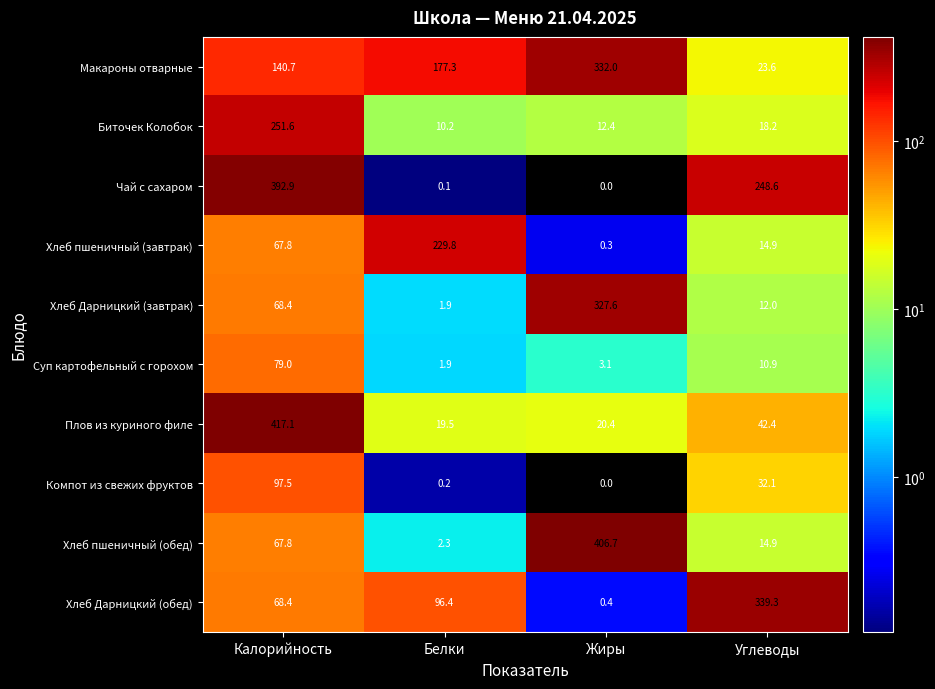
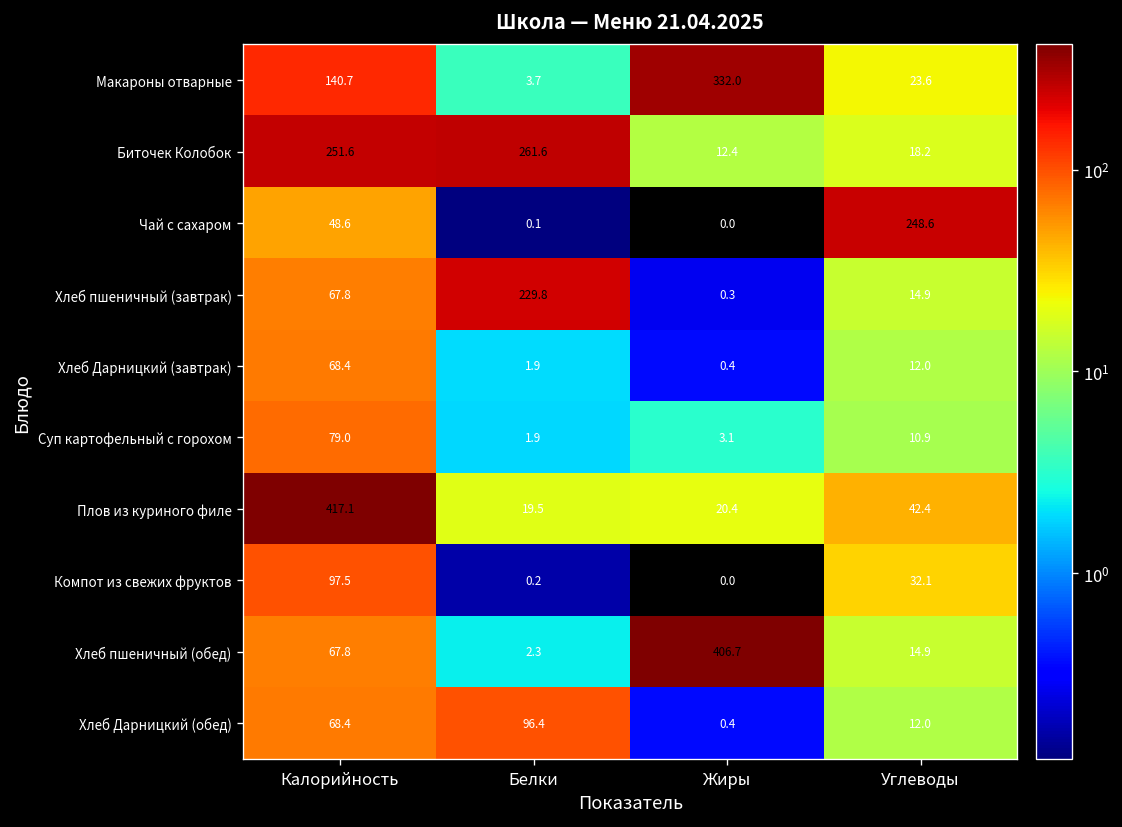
  {
    "Макароны отварные": {
      "Калорийность": 140.7,
-     "Белки": 177.3,
+     "Белки": 3.7,
      "Жиры": 332.0,
      "Углеводы": 23.6
    },
    "Биточек Колобок": {
      "Калорийность": 251.6,
-     "Белки": 10.2,
+     "Белки": 261.6,
      "Жиры": 12.4,
      "Углеводы": 18.2
    },
    "Чай с сахаром": {
-     "Калорийность": 392.9,
+     "Калорийность": 48.6,
      "Белки": 0.1,
      "Жиры": 0.0,
      "Углеводы": 248.6
    },
    "Хлеб пшеничный (завтрак)": {
      "Калорийность": 67.8,
      "Белки": 229.8,
      "Жиры": 0.3,
      "Углеводы": 14.9
    },
    "Хлеб Дарницкий (завтрак)": {
      "Калорийность": 68.4,
      "Белки": 1.9,
-     "Жиры": 327.6,
+     "Жиры": 0.4,
      "Углеводы": 12.0
    },
    "Суп картофельный с горохом": {
      "Калорийность": 79.0,
      "Белки": 1.9,
      "Жиры": 3.1,
      "Углеводы": 10.9
    },
    "Плов из куриного филе": {
      "Калорийность": 417.1,
      "Белки": 19.5,
      "Жиры": 20.4,
      "Углеводы": 42.4
    },
    "Компот из свежих фруктов": {
      "Калорийность": 97.5,
      "Белки": 0.2,
      "Жиры": 0.0,
      "Углеводы": 32.1
    },
    "Хлеб пшеничный (обед)": {
      "Калорийность": 67.8,
      "Белки": 2.3,
      "Жиры": 406.7,
      "Углеводы": 14.9
    },
    "Хлеб Дарницкий (обед)": {
      "Калорийность": 68.4,
      "Белки": 96.4,
      "Жиры": 0.4,
-     "Углеводы": 339.3
+     "Углеводы": 12.0
    }
  }
